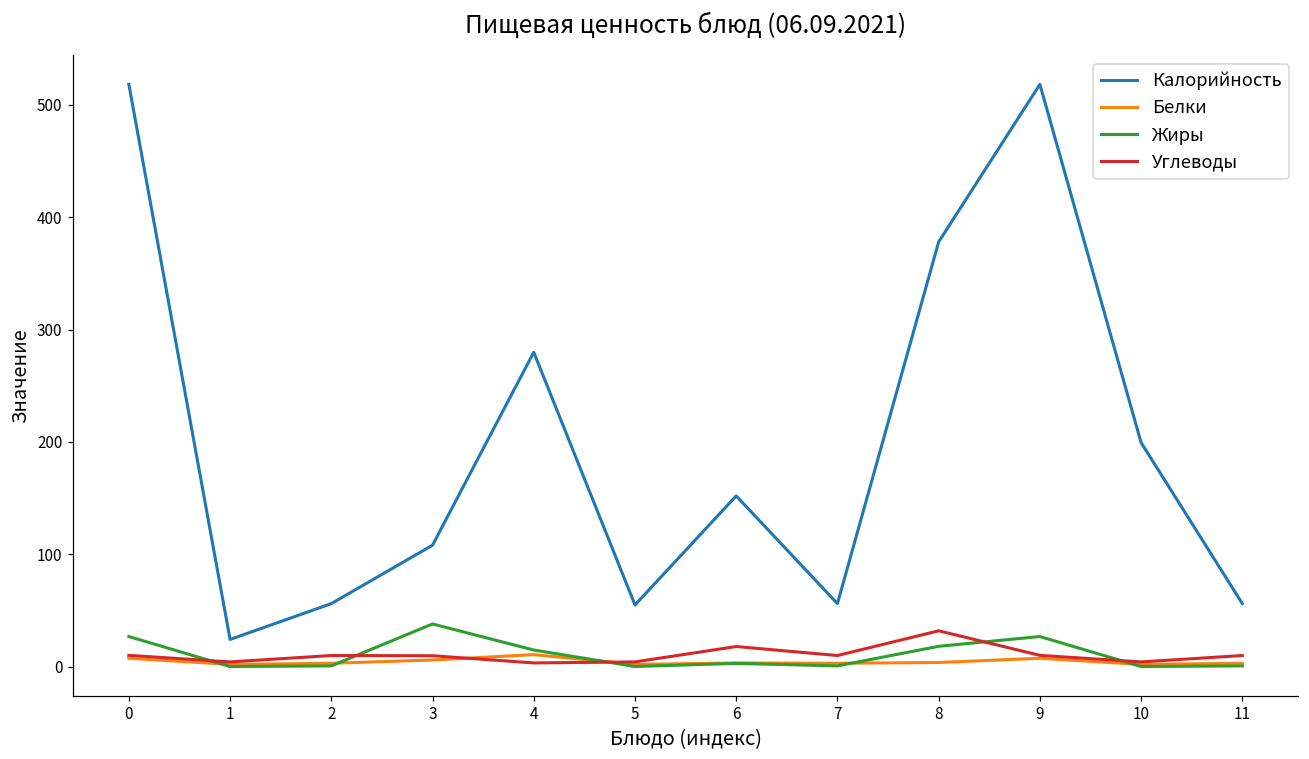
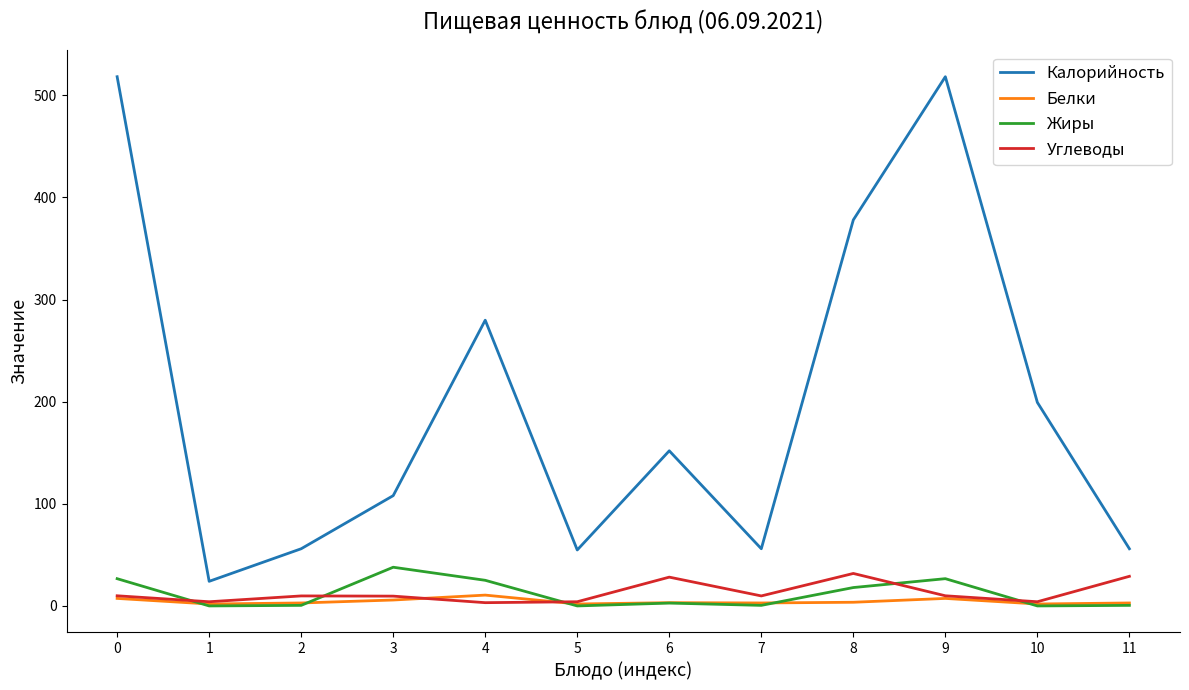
  {
    "Калорийность": {
      "0": 518,
      "1": 24,
      "2": 56,
      "3": 108,
      "4": 280,
      "5": 55,
      "6": 152,
      "7": 56,
      "8": 378,
      "9": 518,
      "10": 199,
      "11": 56
    },
    "Белки": {
      "0": 7,
      "3": 6,
      "4": 11,
      "8": 4,
      "9": 7
    },
    "Жиры": {
      "0": 27,
      "3": 38,
-     "4": 15,
+     "4": 25,
      "8": 18,
      "9": 27
    },
    "Углеводы": {
      "0": 10,
      "2": 10,
      "3": 10,
      "4": 3,
-     "6": 18,
+     "6": 28,
      "7": 10,
      "8": 32,
      "9": 10,
-     "11": 10
+     "11": 29
    }
  }
